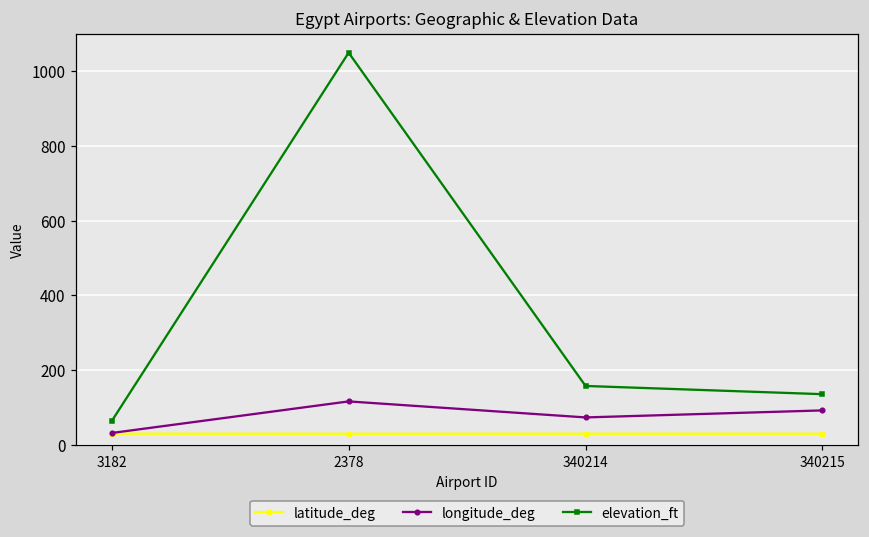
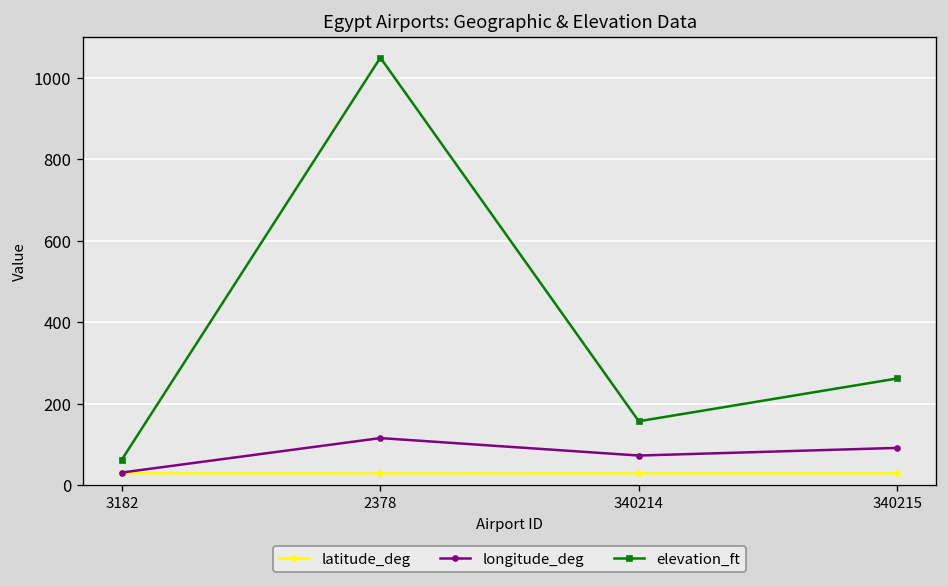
  {
    "latitude_deg": {
      "2378": 30,
      "340214": 30,
      "340215": 30
    },
    "longitude_deg": {
      "2378": 120,
      "340214": 70,
      "340215": 90
    },
    "elevation_ft": {
      "3182": 60,
      "2378": 1050,
      "340214": 160,
-     "340215": 140
+     "340215": 260
    }
  }
